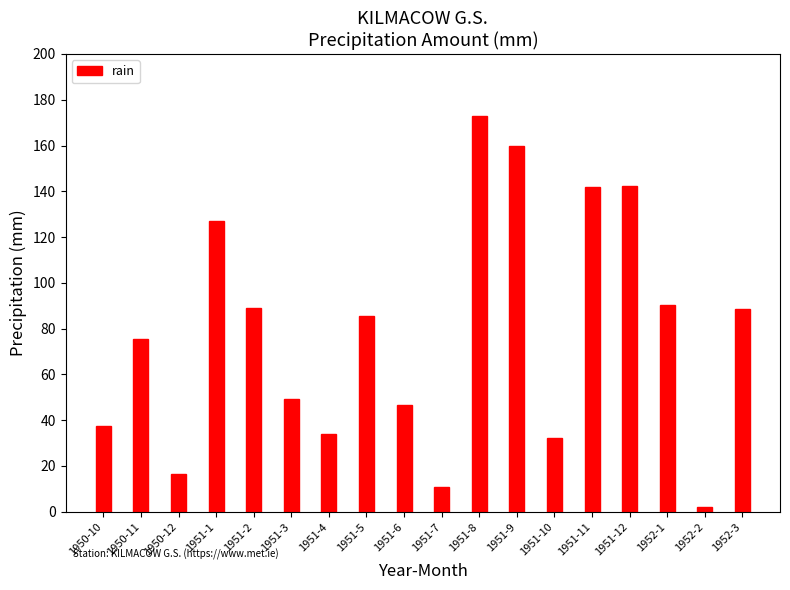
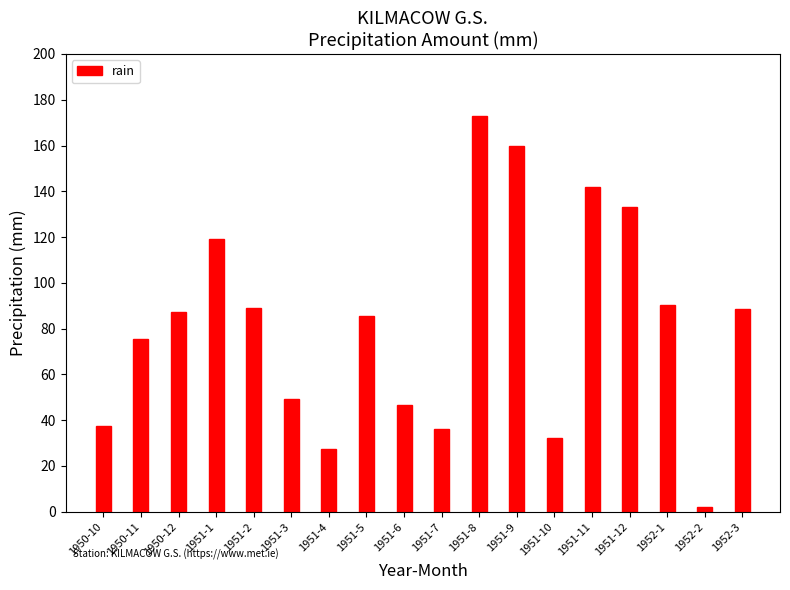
  {
    "1950-10": 38,
    "1950-11": 75,
-   "1950-12": 17,
-   "1951-1": 127,
+   "1950-12": 87,
+   "1951-1": 119,
    "1951-2": 89,
    "1951-3": 49,
-   "1951-4": 34,
+   "1951-4": 28,
    "1951-5": 85,
    "1951-6": 47,
-   "1951-7": 11,
+   "1951-7": 36,
    "1951-8": 173,
    "1951-9": 160,
    "1951-10": 32,
    "1951-11": 142,
-   "1951-12": 142,
+   "1951-12": 133,
    "1952-1": 91,
    "1952-2": 2,
    "1952-3": 89
  }
